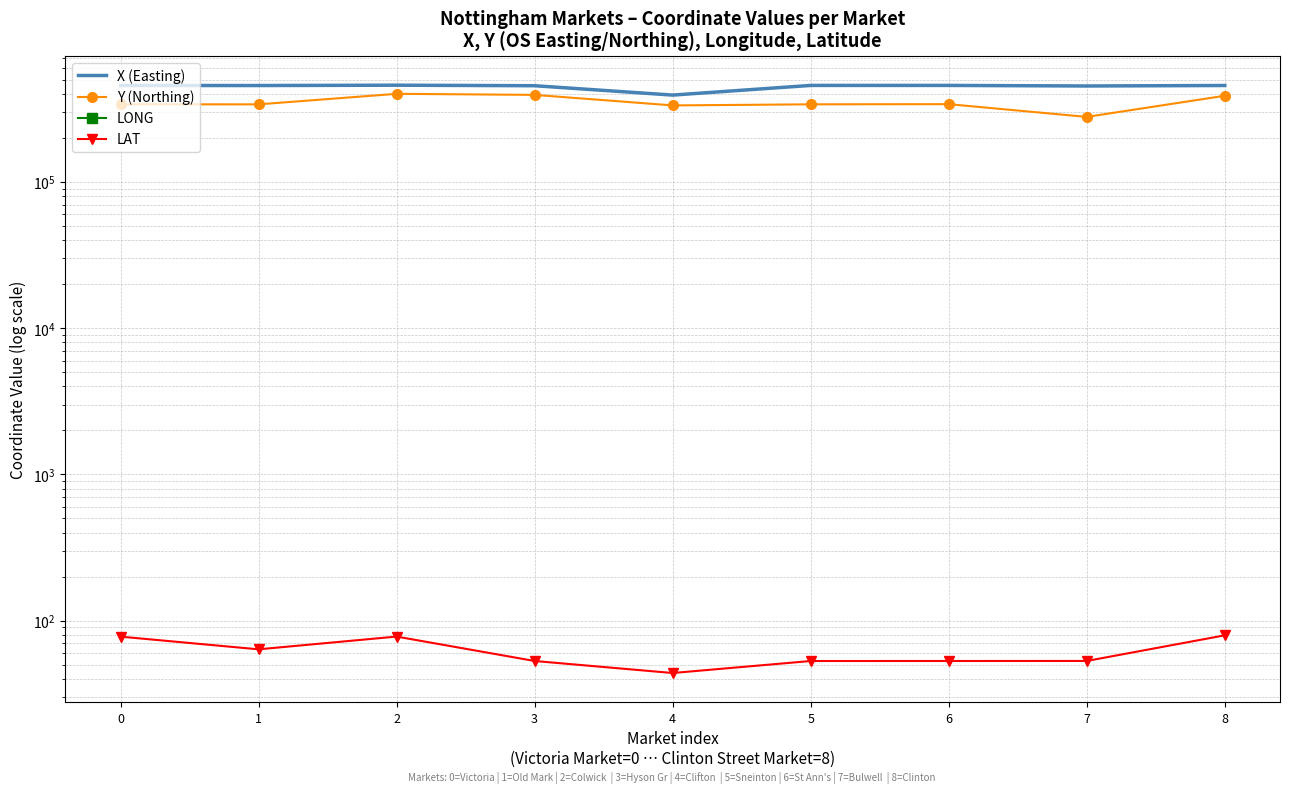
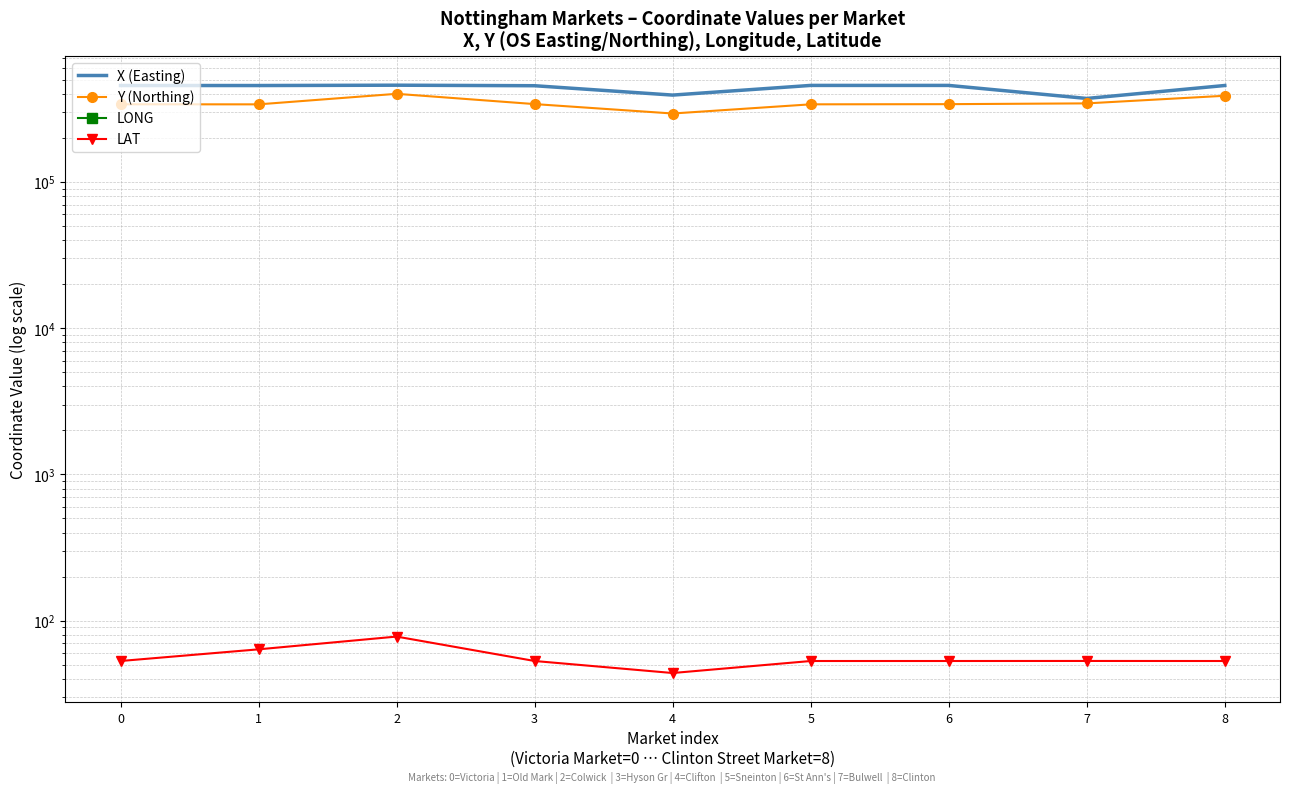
  {
    "X (Easting)": {
      "1": 460000,
      "2": 460000,
      "3": 460000,
      "4": 390000,
      "5": 460000,
      "6": 460000,
-     "7": 450000,
+     "7": 370000,
      "8": 460000
    },
    "Y (Northing)": {
      "1": 340000,
      "2": 400000,
-     "3": 390000,
-     "4": 330000,
+     "3": 340000,
+     "4": 290000,
      "5": 340000,
      "6": 340000,
-     "7": 280000,
+     "7": 350000,
      "8": 390000
    },
    "LAT": {
-     "0": 80,
+     "0": 53,
      "1": 60,
      "2": 80,
      "3": 53,
      "4": 44,
      "5": 53,
      "6": 53,
      "7": 53,
-     "8": 80
+     "8": 53
    }
  }
